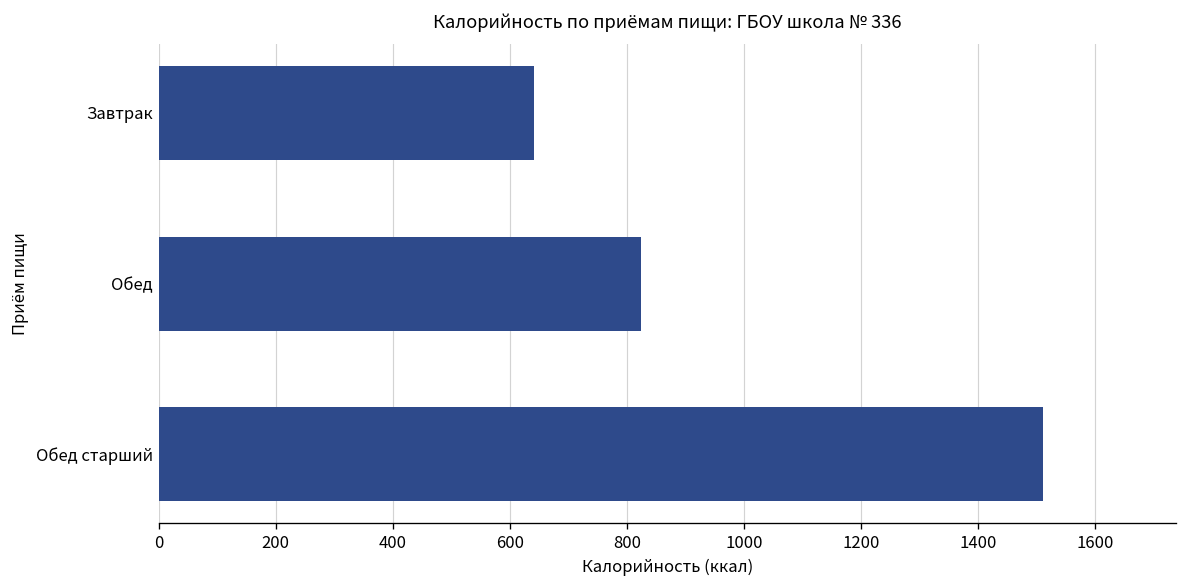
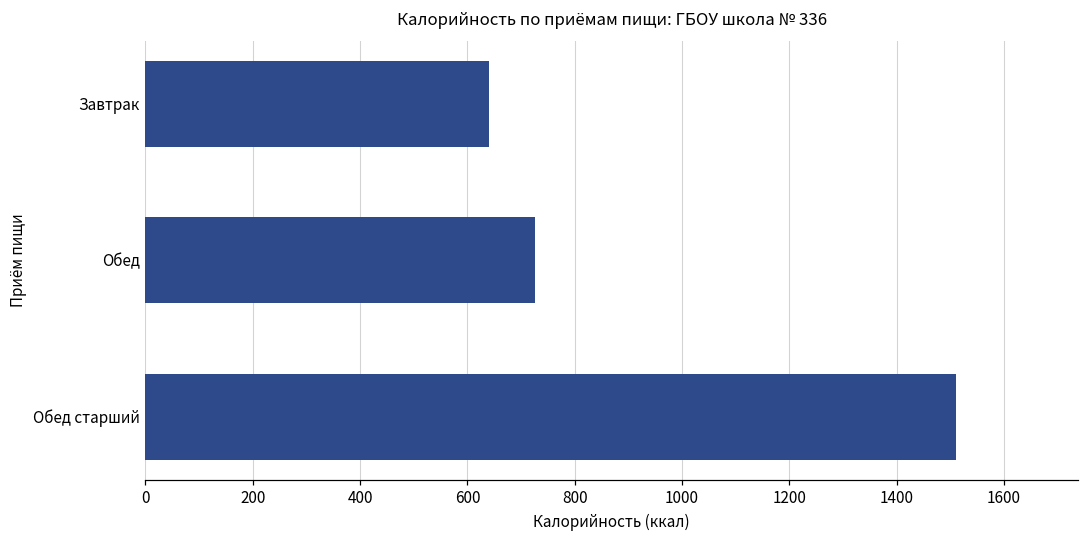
  {
    "Завтрак": 640,
-   "Обед": 820,
+   "Обед": 730,
    "Обед старший": 1510
  }
